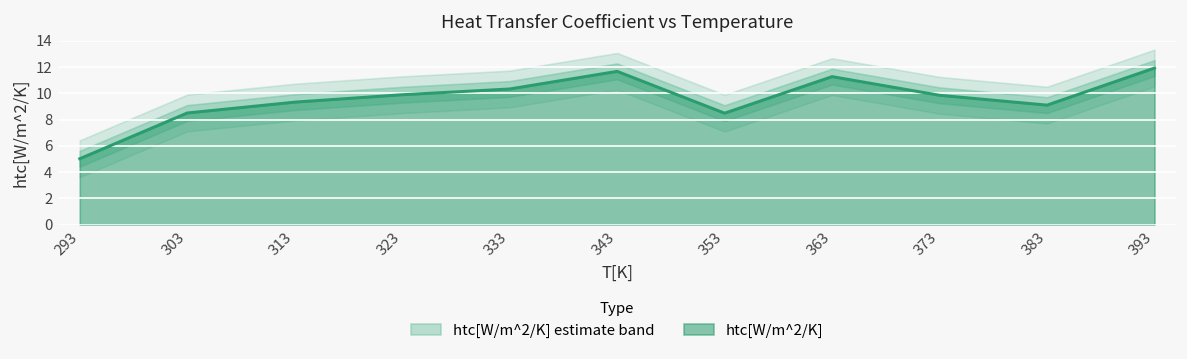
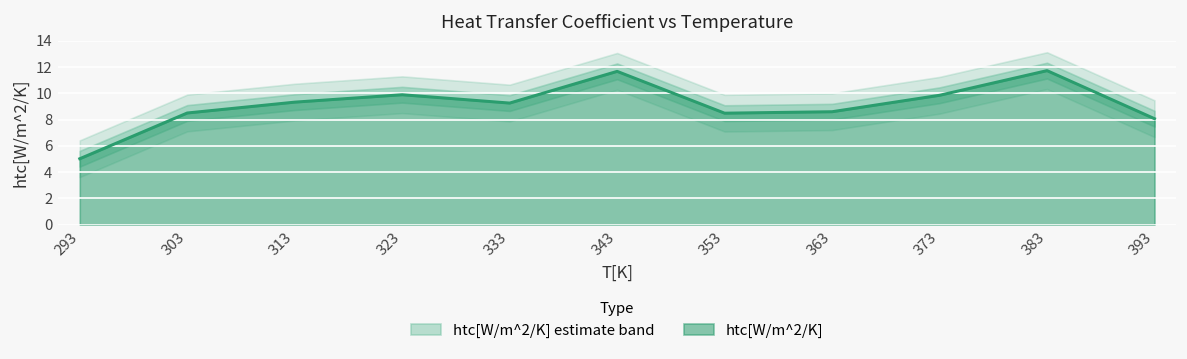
  {
    "htc[W/m^2/K]": {
      "293": 5.0,
      "303": 8.5,
      "313": 9.3,
      "323": 9.9,
-     "333": 10.3,
+     "333": 9.3,
      "343": 11.7,
      "353": 8.5,
-     "363": 11.3,
+     "363": 8.6,
      "373": 9.9,
-     "383": 9.1,
-     "393": 11.9
+     "383": 11.7,
+     "393": 8.1
    }
  }
